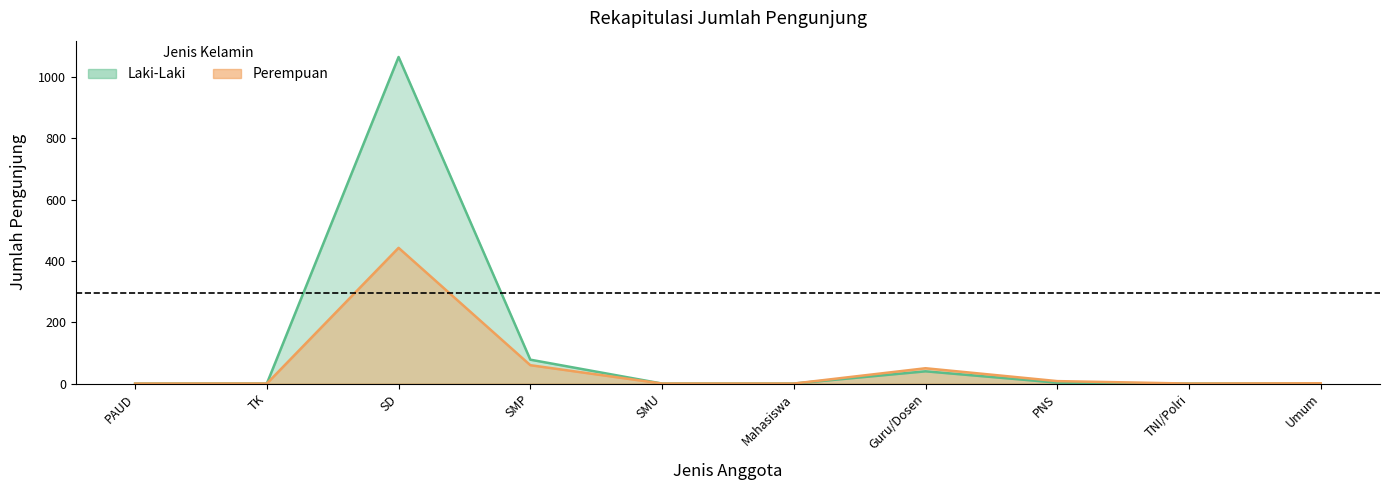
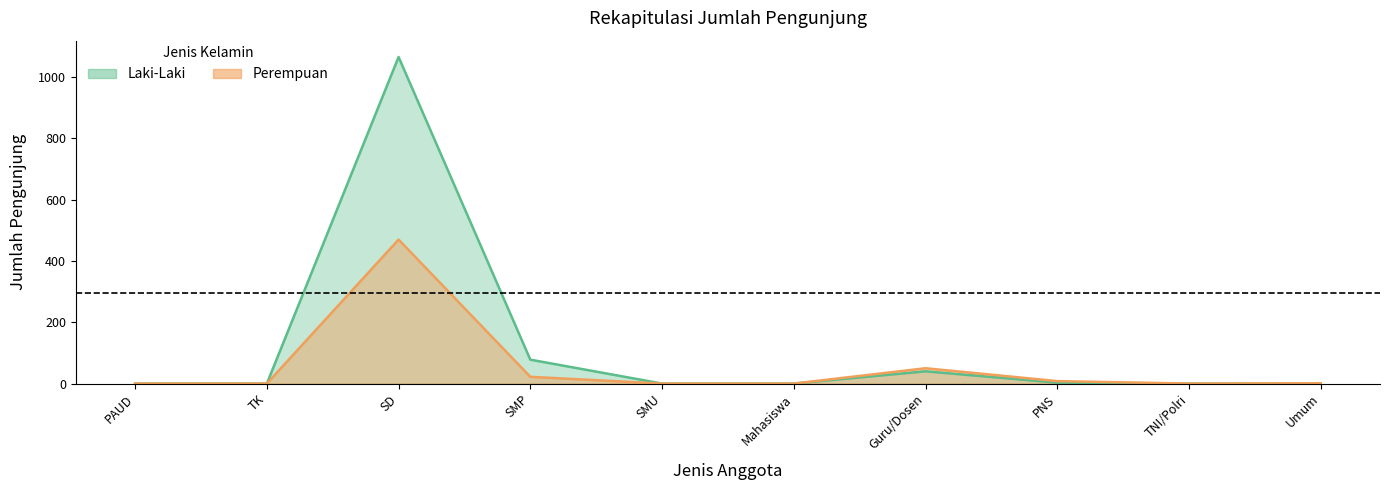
  {
    "Laki-Laki": {
      "SD": 1070,
      "SMP": 80,
      "Guru/Dosen": 40
    },
    "Perempuan": {
-     "SD": 440,
-     "SMP": 60,
+     "SD": 470,
+     "SMP": 20,
      "Guru/Dosen": 50
    }
  }
